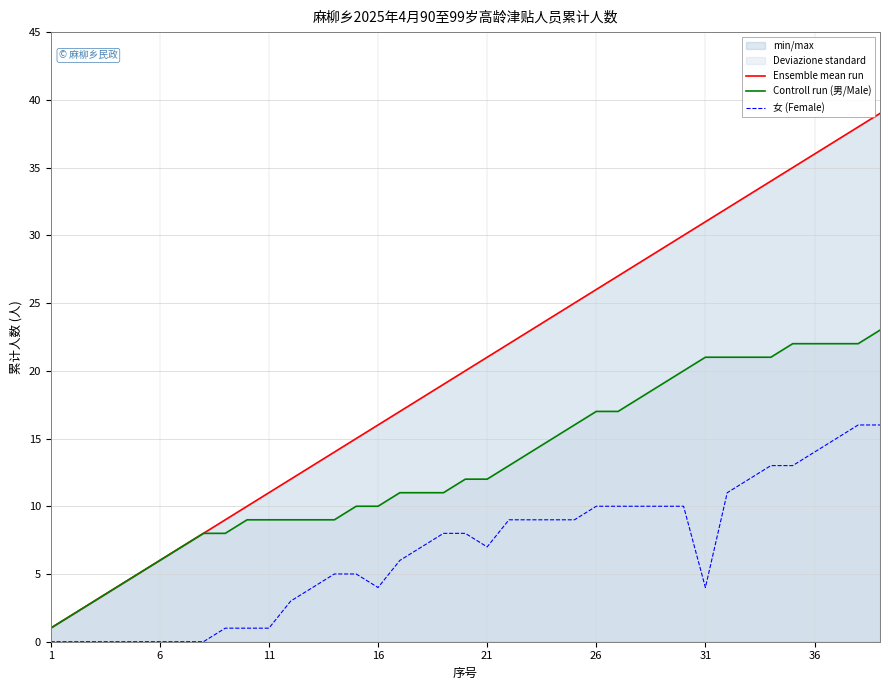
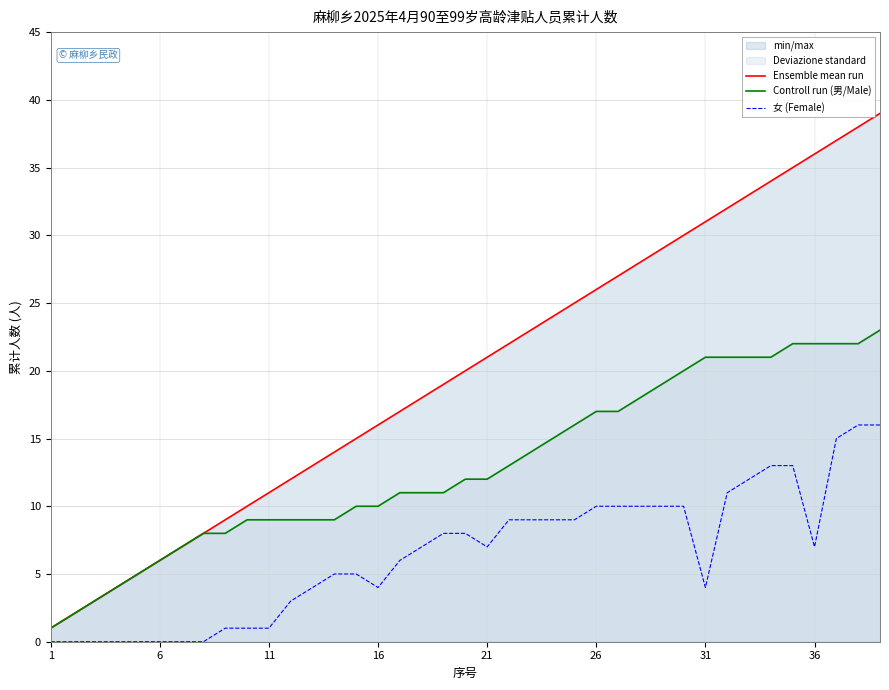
  {
    "女 (Female)": {
      "1": 0,
      "6": 0,
      "11": 1,
      "16": 4,
      "21": 7,
      "26": 10,
      "31": 4,
-     "36": 14
+     "36": 7
    }
  }
